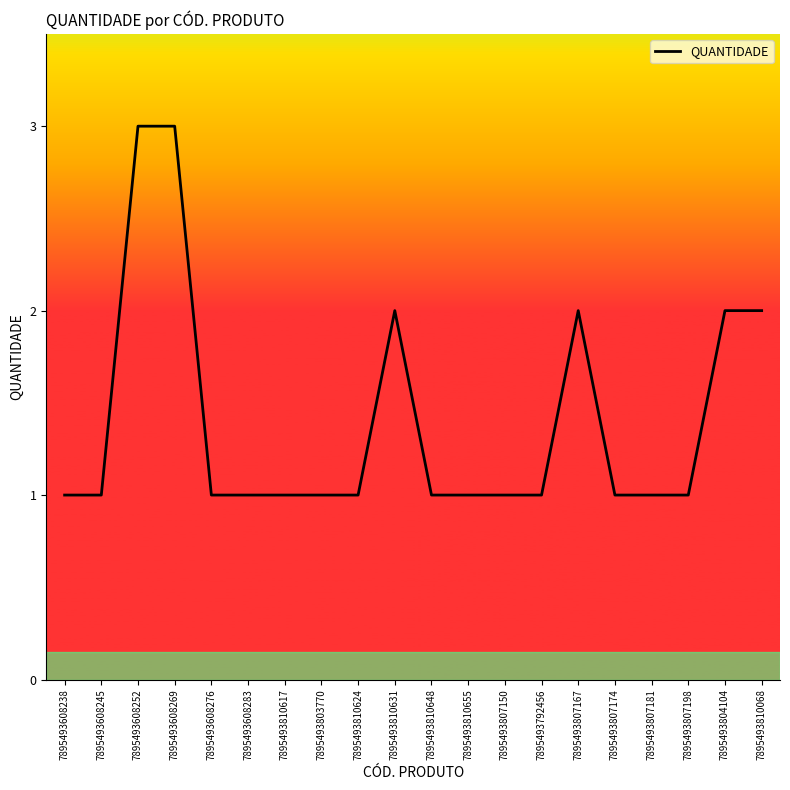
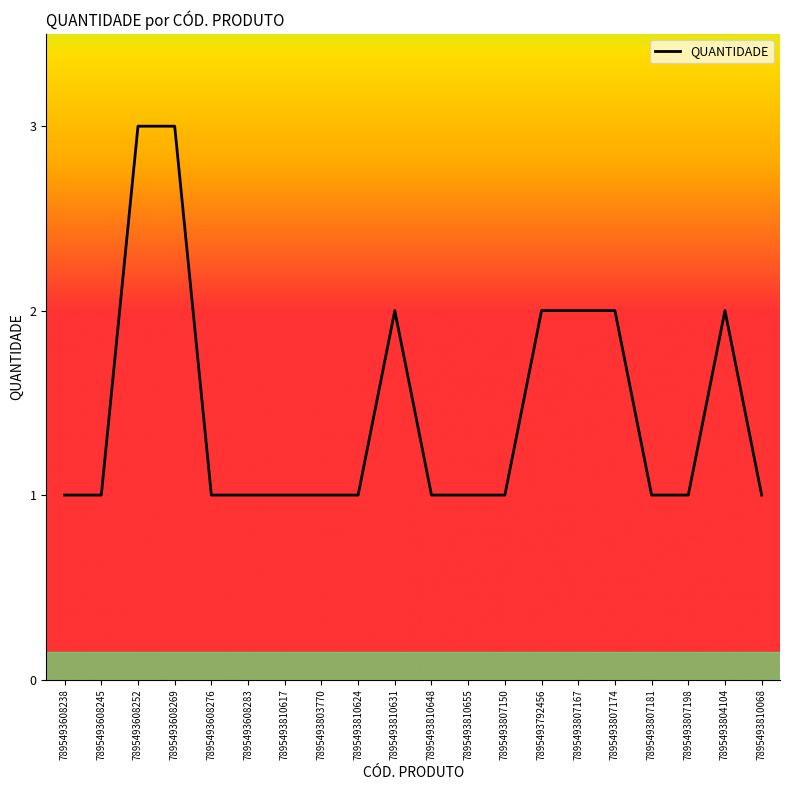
  {
    "7895493608238": 1,
    "7895493608245": 1,
    "7895493608252": 3,
    "7895493608269": 3,
    "7895493608276": 1,
    "7895493608283": 1,
    "7895493810617": 1,
    "7895493803770": 1,
    "7895493810624": 1,
    "7895493810631": 2,
    "7895493810648": 1,
    "7895493810655": 1,
    "7895493807150": 1,
-   "7895493792456": 1,
+   "7895493792456": 2,
    "7895493807167": 2,
-   "7895493807174": 1,
+   "7895493807174": 2,
    "7895493807181": 1,
    "7895493807198": 1,
    "7895493804104": 2,
-   "7895493810068": 2
+   "7895493810068": 1
  }
